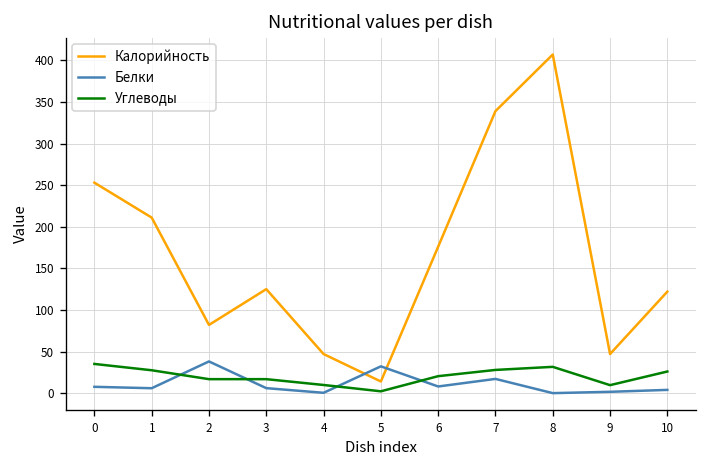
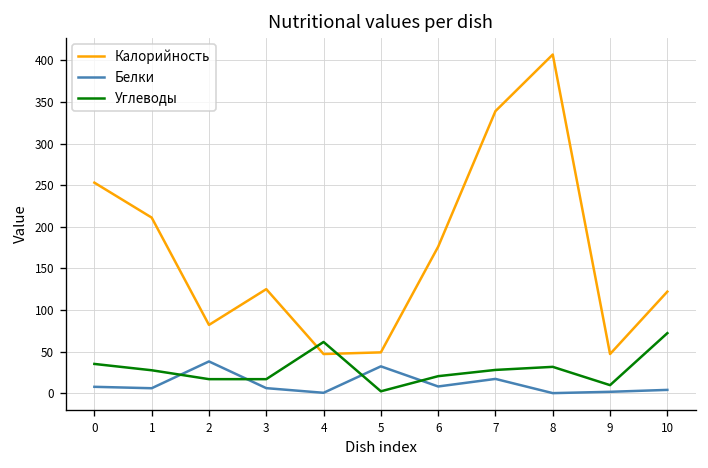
  {
    "Калорийность": {
      "0": 250,
      "1": 210,
      "2": 80,
      "3": 130,
      "4": 50,
-     "5": 10,
+     "5": 50,
      "6": 180,
      "7": 340,
      "8": 410,
      "9": 50,
      "10": 120
    },
    "Белки": {
      "0": 10,
      "1": 10,
      "2": 40,
      "3": 10,
      "4": 0,
      "5": 30,
      "6": 10,
      "7": 20,
      "8": 0,
      "9": 0,
      "10": 0
    },
    "Углеводы": {
      "0": 40,
      "1": 30,
      "2": 20,
      "3": 20,
-     "4": 10,
+     "4": 60,
      "5": 0,
      "6": 20,
      "7": 30,
      "8": 30,
      "9": 10,
-     "10": 30
+     "10": 70
    }
  }
